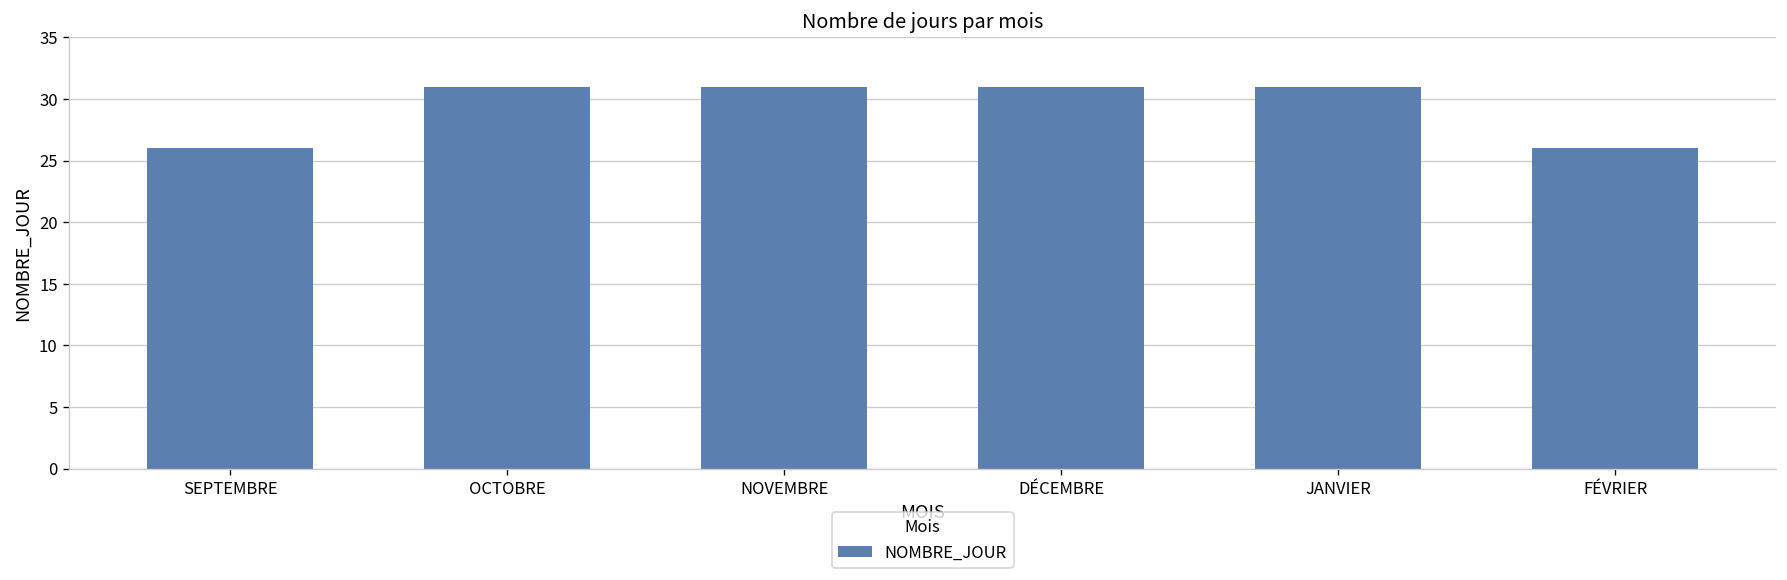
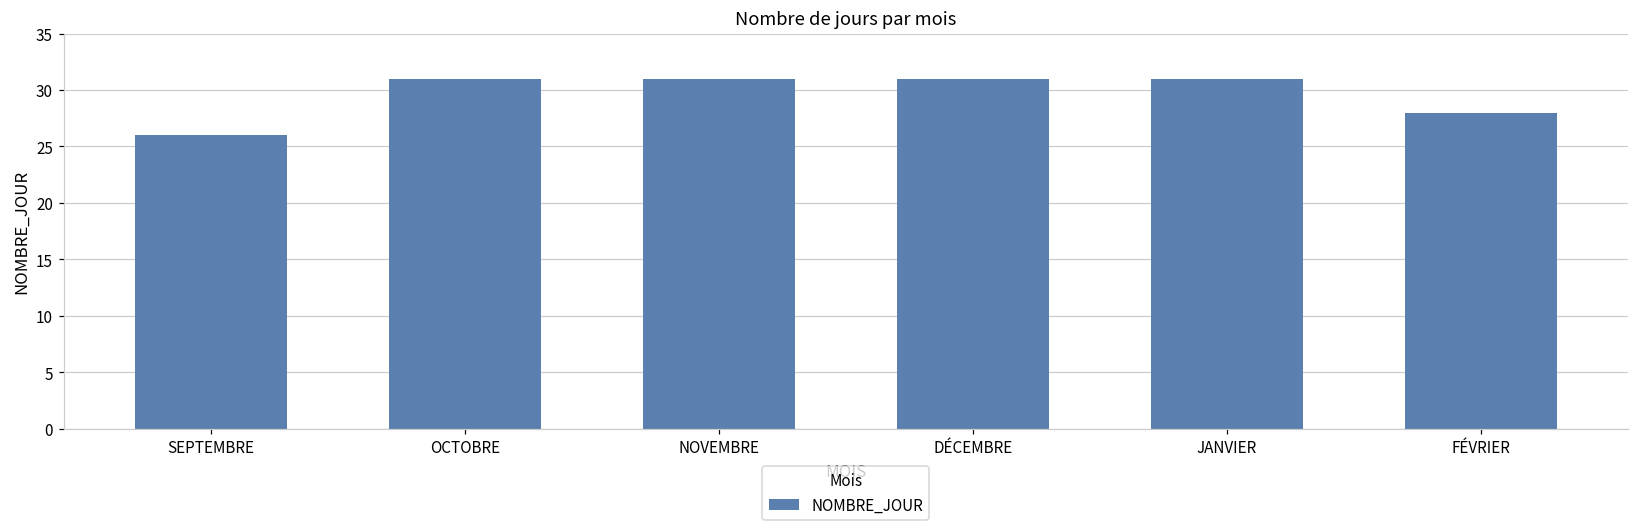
  {
    "SEPTEMBRE": 26,
    "OCTOBRE": 31,
    "NOVEMBRE": 31,
    "DÉCEMBRE": 31,
    "JANVIER": 31,
-   "FÉVRIER": 26
+   "FÉVRIER": 28
  }
